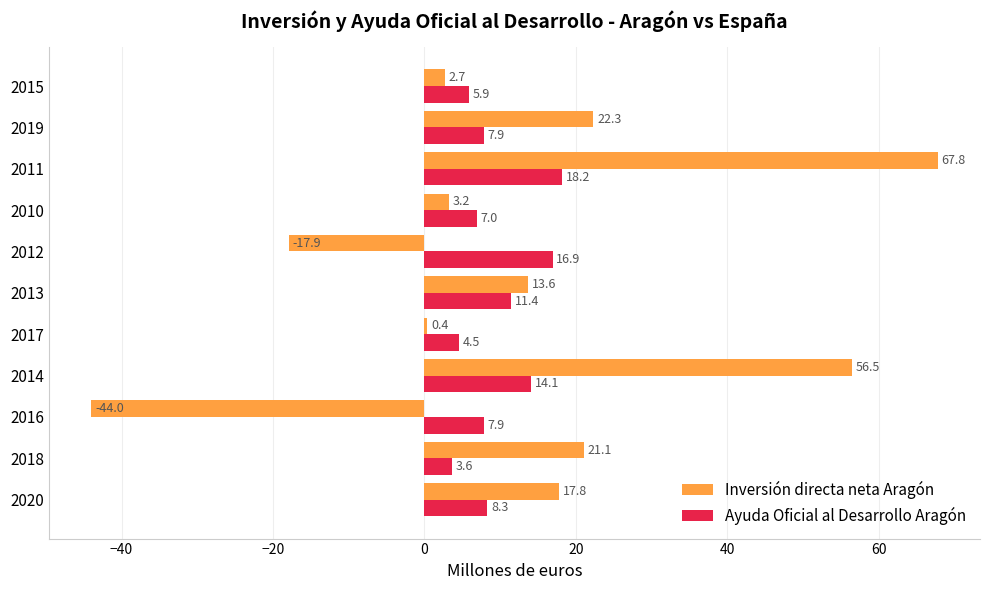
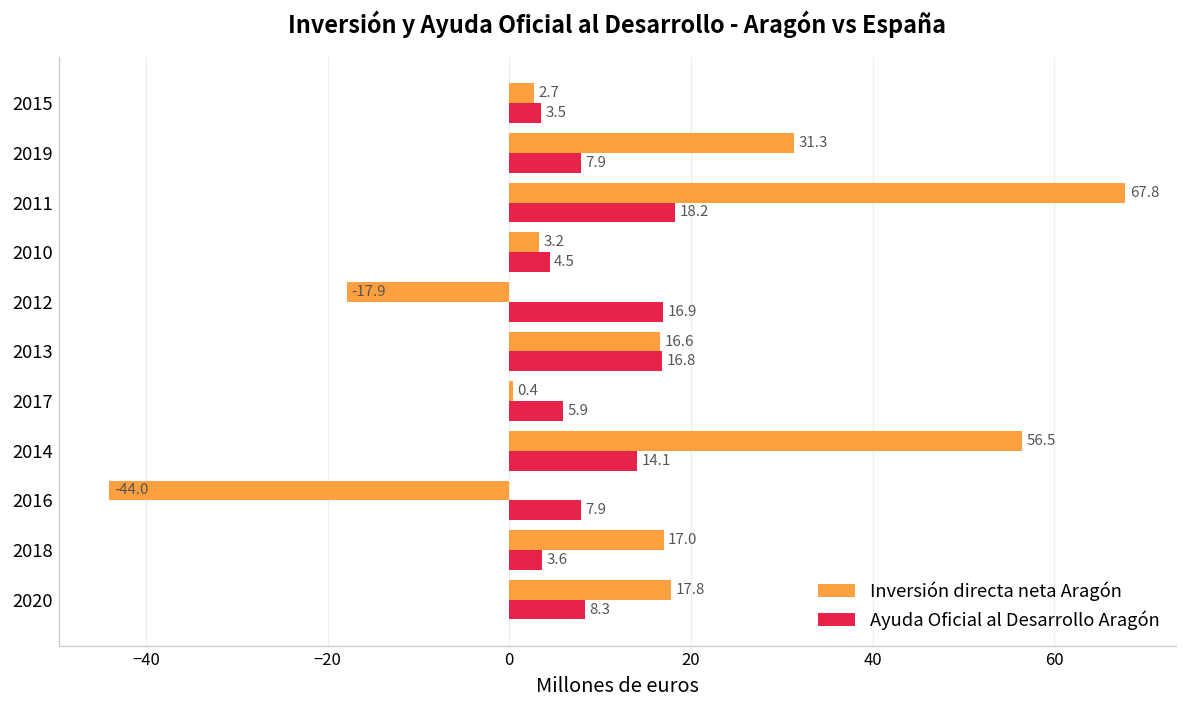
  {
    "Inversión directa neta Aragón": {
      "2015": 2.7,
-     "2019": 22.3,
+     "2019": 31.3,
      "2011": 67.8,
      "2010": 3.2,
      "2012": -17.9,
-     "2013": 13.6,
+     "2013": 16.6,
      "2017": 0.4,
      "2014": 56.5,
      "2016": -44.0,
-     "2018": 21.1,
+     "2018": 17.0,
      "2020": 17.8
    },
    "Ayuda Oficial al Desarrollo Aragón": {
-     "2015": 5.9,
+     "2015": 3.5,
      "2019": 7.9,
      "2011": 18.2,
-     "2010": 7.0,
+     "2010": 4.5,
      "2012": 16.9,
-     "2013": 11.4,
-     "2017": 4.5,
+     "2013": 16.8,
+     "2017": 5.9,
      "2014": 14.1,
      "2016": 7.9,
      "2018": 3.6,
      "2020": 8.3
    }
  }
